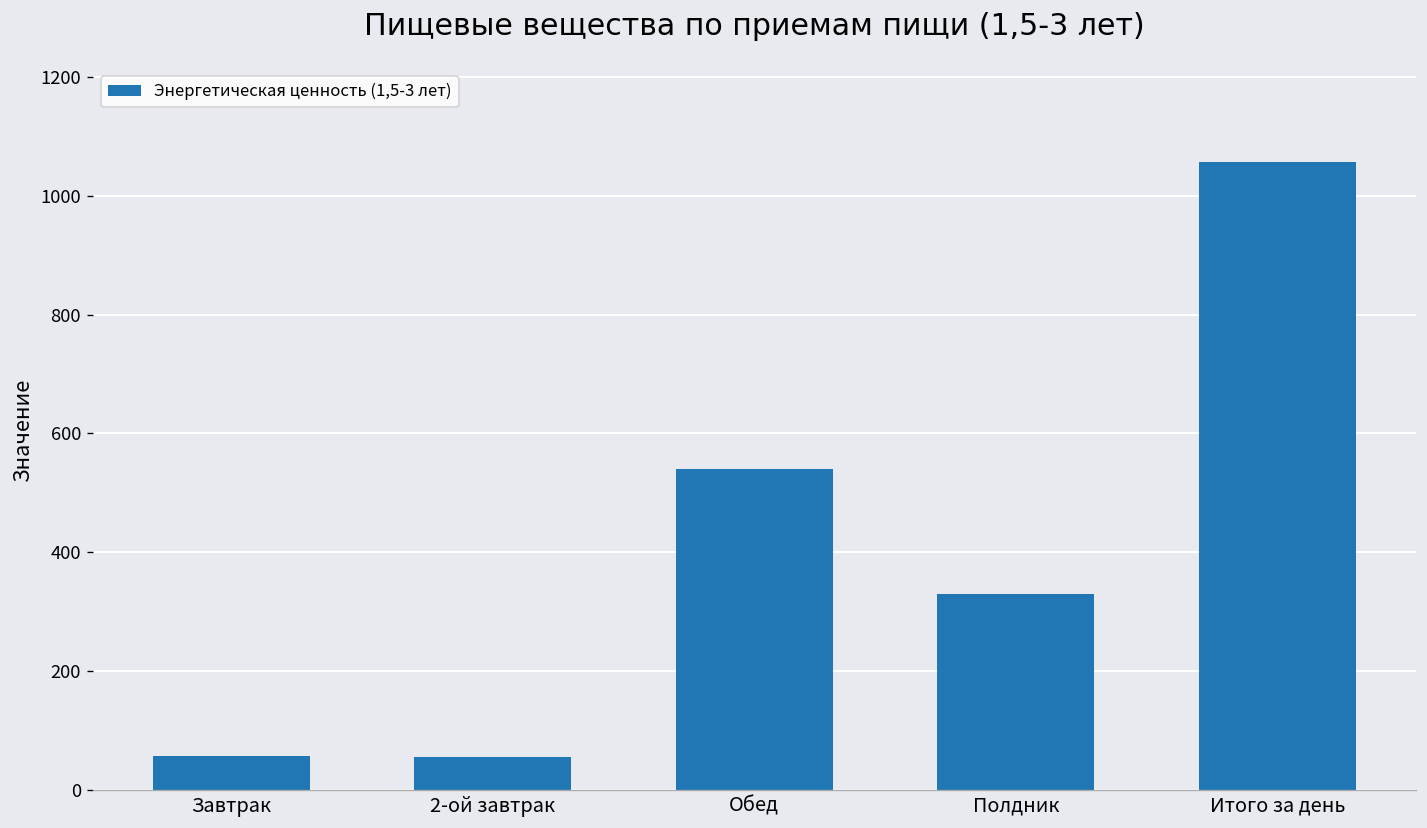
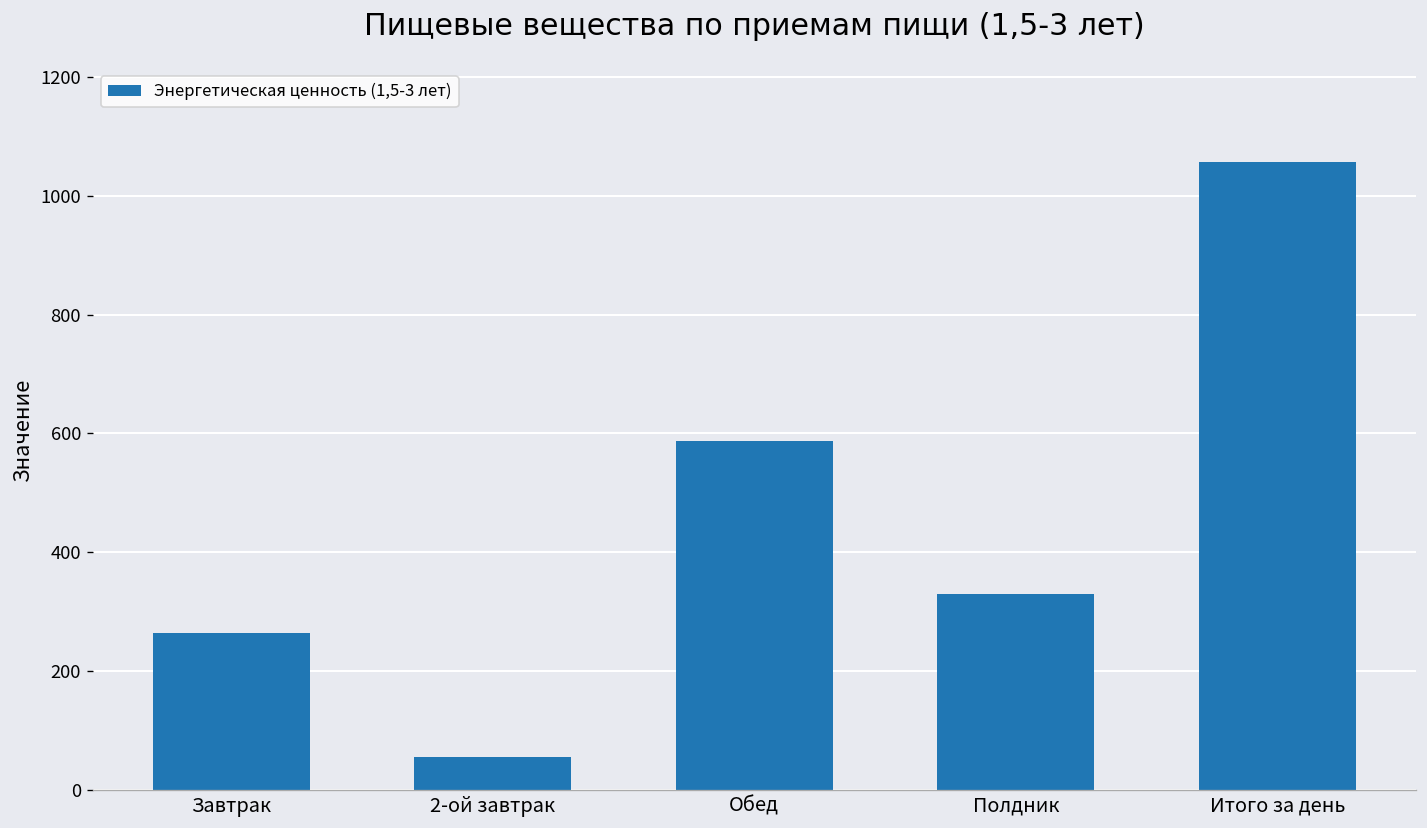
  {
-   "Завтрак": 60,
+   "Завтрак": 260,
    "2-ой завтрак": 60,
-   "Обед": 540,
+   "Обед": 590,
    "Полдник": 330,
    "Итого за день": 1060
  }
